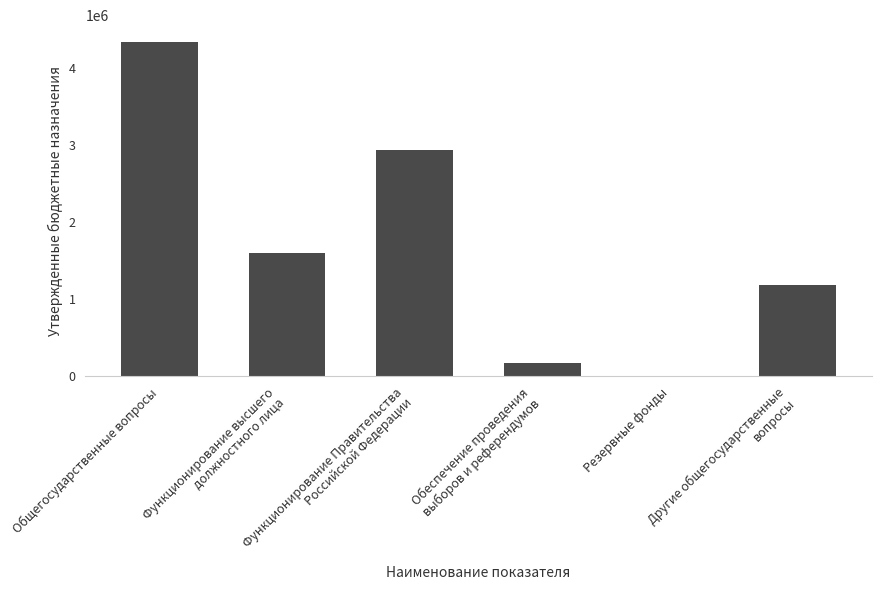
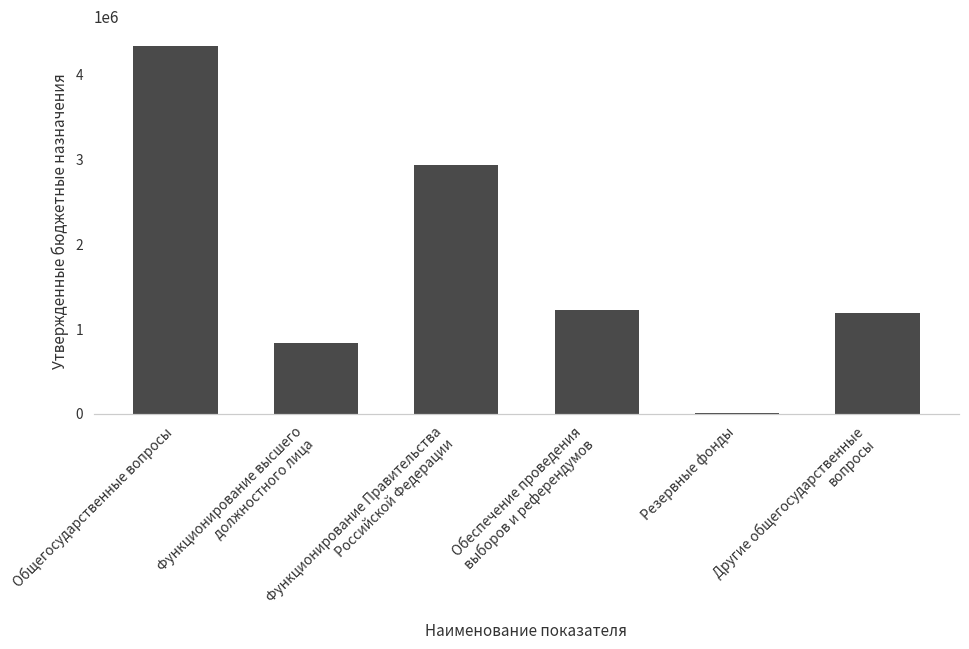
  {
    "Общегосударственные вопросы": 4300000,
-   "Функционирование высшего должностного лица": 1600000,
+   "Функционирование высшего должностного лица": 800000,
    "Функционирование Правительства Российской Федерации": 2900000,
-   "Обеспечение проведения выборов и референдумов": 200000,
+   "Обеспечение проведения выборов и референдумов": 1200000,
    "Другие общегосударственные вопросы": 1200000
  }
